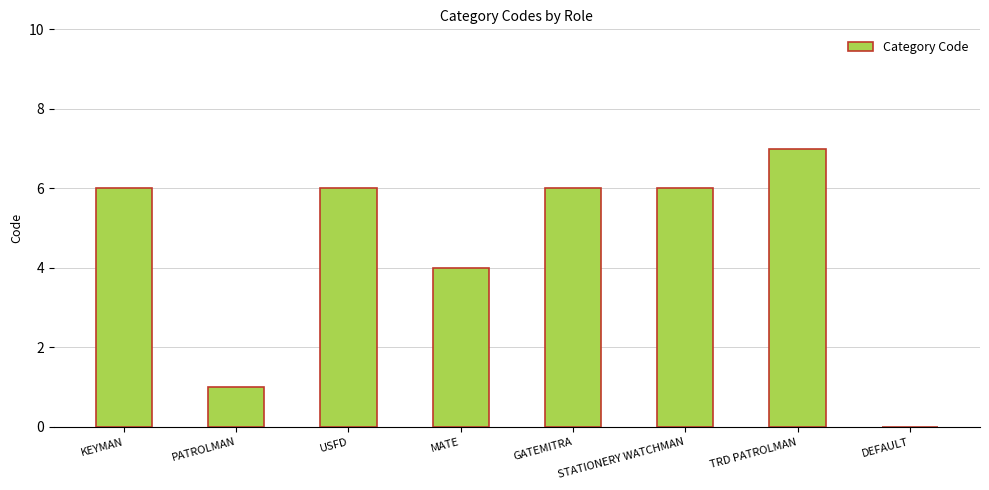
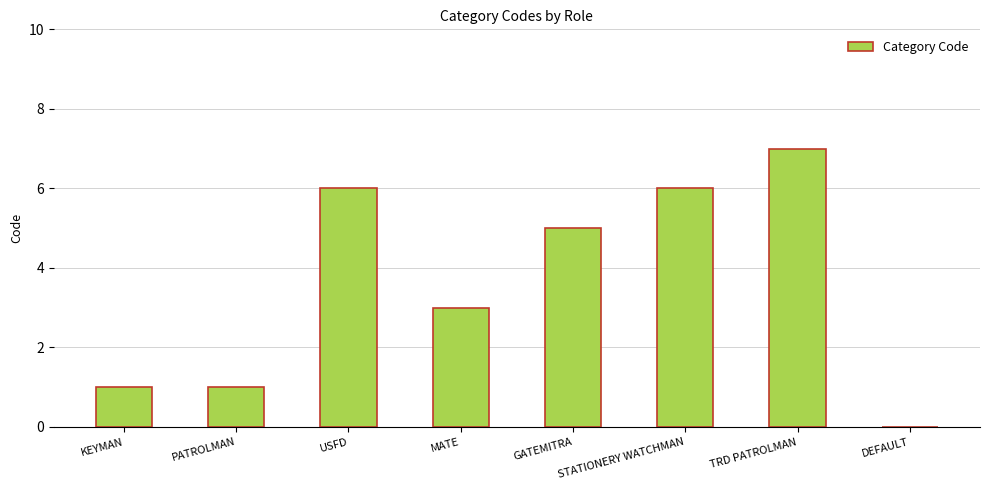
  {
-   "KEYMAN": 6,
+   "KEYMAN": 1,
    "PATROLMAN": 1,
    "USFD": 6,
-   "MATE": 4,
-   "GATEMITRA": 6,
+   "MATE": 3,
+   "GATEMITRA": 5,
    "STATIONERY WATCHMAN": 6,
    "TRD PATROLMAN": 7,
    "DEFAULT": 0
  }
